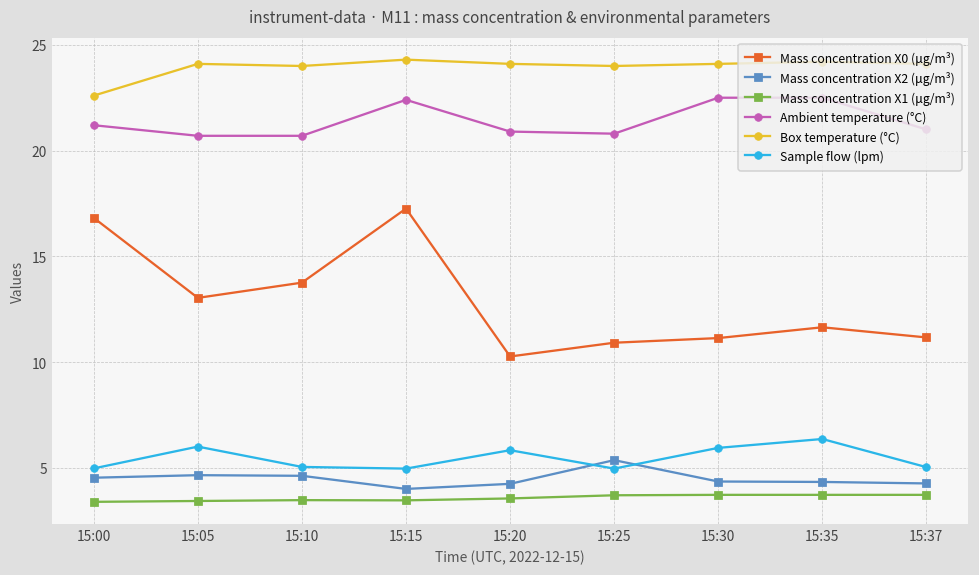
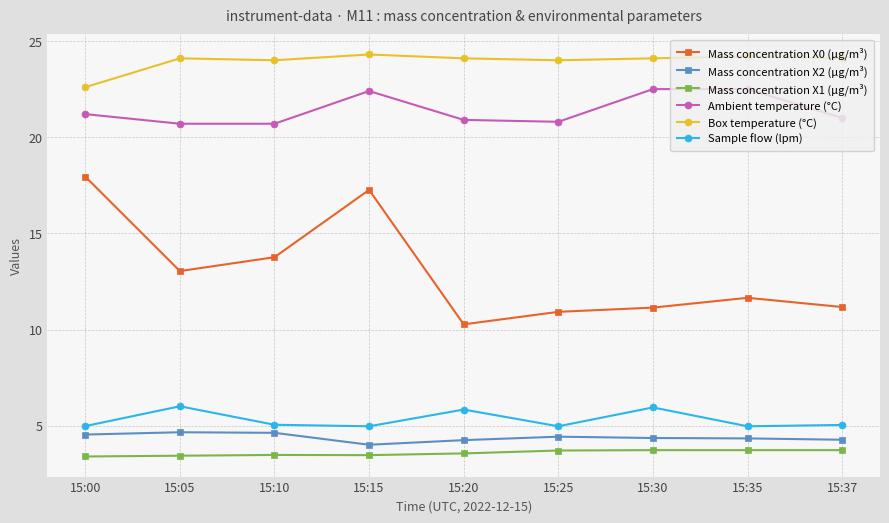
  {
    "Mass concentration X0 (μg/m³)": {
-     "15:00": 16.8,
+     "15:00": 18.0,
      "15:05": 13.0,
      "15:10": 13.8,
      "15:15": 17.3,
      "15:20": 10.3,
      "15:25": 10.9,
      "15:30": 11.1,
      "15:35": 11.7,
      "15:37": 11.2
    },
    "Mass concentration X2 (μg/m³)": {
      "15:00": 4.5,
      "15:05": 4.7,
      "15:10": 4.6,
      "15:15": 4.0,
      "15:20": 4.3,
-     "15:25": 5.4,
+     "15:25": 4.4,
      "15:30": 4.4,
      "15:35": 4.3,
      "15:37": 4.3
    },
    "Mass concentration X1 (μg/m³)": {
      "15:00": 3.4,
      "15:05": 3.4,
      "15:10": 3.5,
      "15:15": 3.5,
      "15:20": 3.6,
      "15:25": 3.7,
      "15:30": 3.7,
      "15:35": 3.7,
      "15:37": 3.7
    },
    "Ambient temperature (°C)": {
      "15:00": 21.2,
      "15:05": 20.7,
      "15:10": 20.7,
      "15:15": 22.4,
      "15:20": 20.9,
      "15:25": 20.8,
      "15:30": 22.5
    },
    "Box temperature (°C)": {
      "15:00": 22.6,
      "15:05": 24.1,
      "15:10": 24.0,
      "15:15": 24.3,
      "15:20": 24.1,
      "15:25": 24.0,
      "15:30": 24.1
    },
    "Sample flow (lpm)": {
      "15:00": 5.0,
      "15:05": 6.0,
      "15:10": 5.1,
      "15:15": 5.0,
      "15:20": 5.8,
      "15:25": 5.0,
      "15:30": 6.0,
-     "15:35": 6.4,
+     "15:35": 5.0,
      "15:37": 5.0
    }
  }
